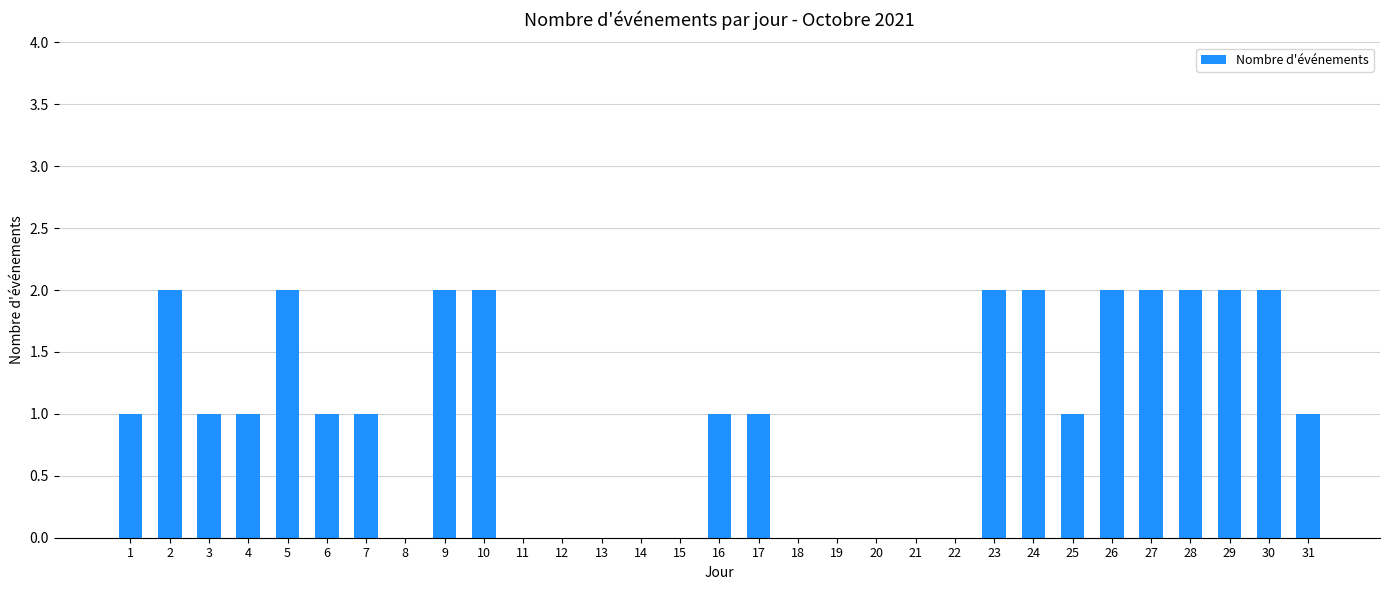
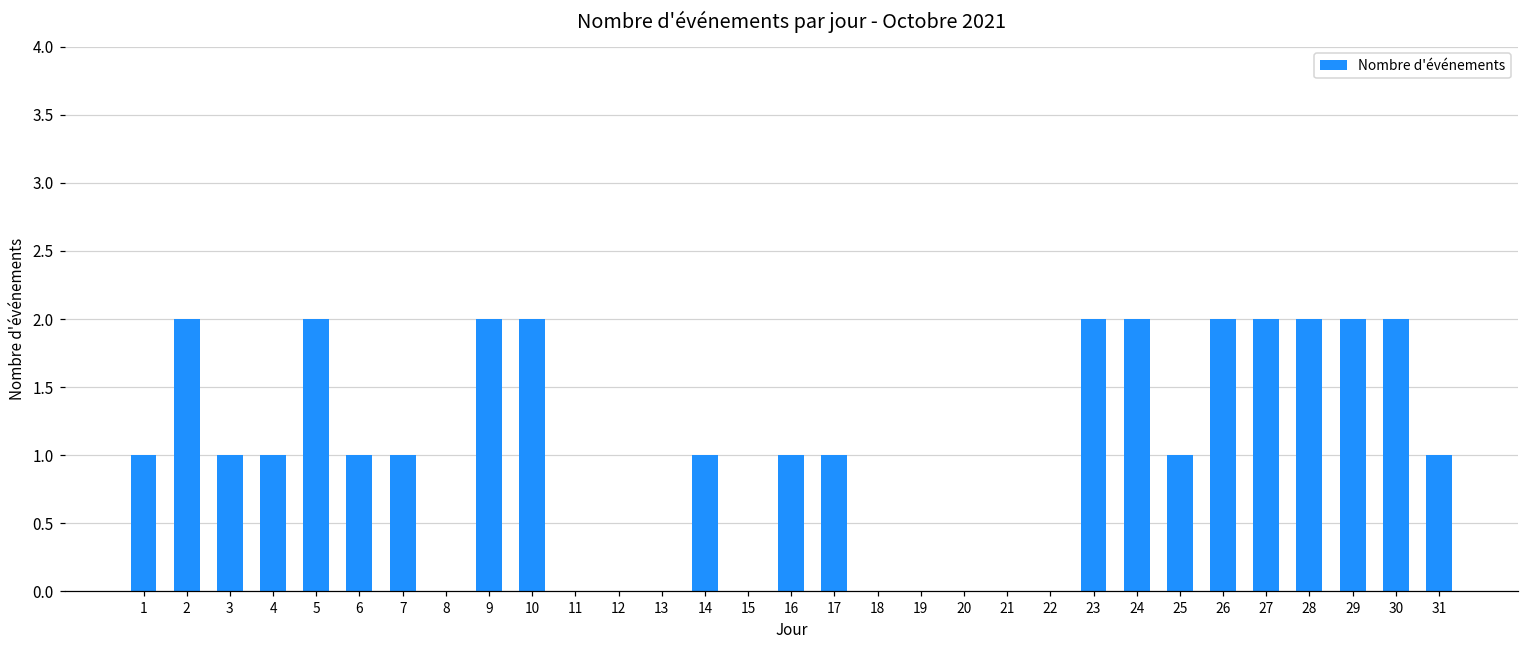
  {
    "1": 1,
    "2": 2,
    "3": 1,
    "4": 1,
    "5": 2,
    "6": 1,
    "7": 1,
    "8": 0,
    "9": 2,
    "10": 2,
    "11": 0,
    "12": 0,
    "13": 0,
-   "14": 0,
+   "14": 1,
    "15": 0,
    "16": 1,
    "17": 1,
    "18": 0,
    "19": 0,
    "20": 0,
    "21": 0,
    "22": 0,
    "23": 2,
    "24": 2,
    "25": 1,
    "26": 2,
    "27": 2,
    "28": 2,
    "29": 2,
    "30": 2,
    "31": 1
  }
